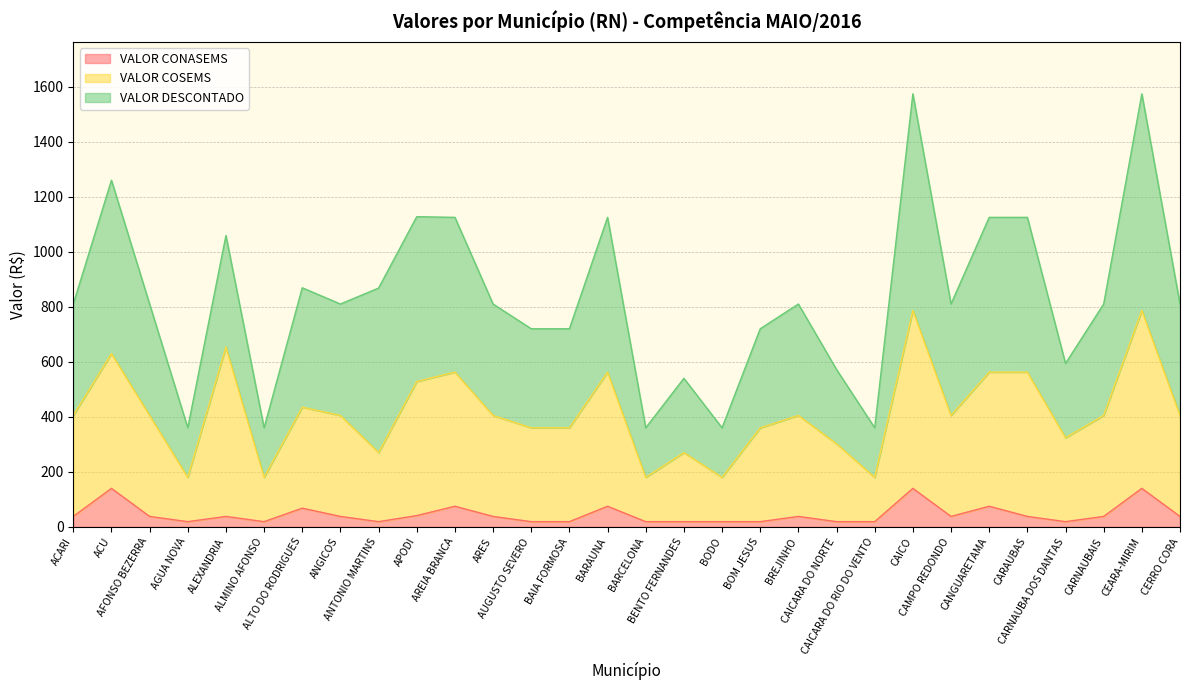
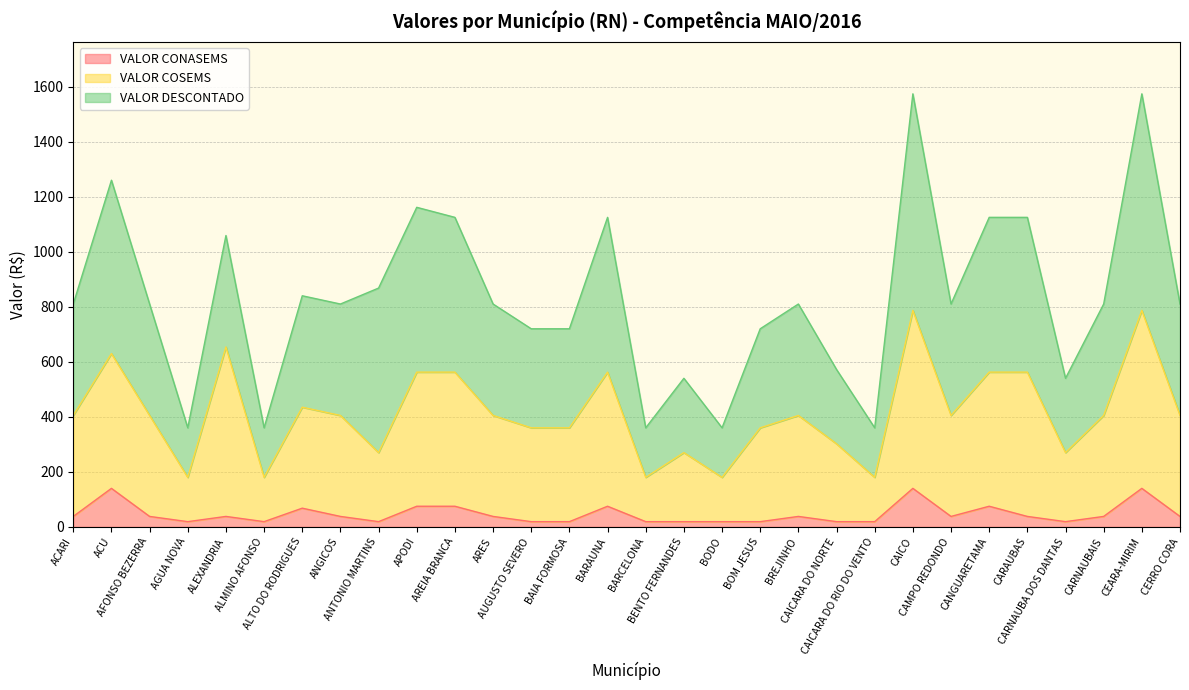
  {
    "VALOR CONASEMS": {
      "ACARI": 40,
      "ACU": 140,
      "AFONSO BEZERRA": 40,
      "AGUA NOVA": 20,
      "ALEXANDRIA": 40,
      "ALMINO AFONSO": 20,
      "ALTO DO RODRIGUES": 70,
      "ANGICOS": 40,
      "ANTONIO MARTINS": 20,
-     "APODI": 40,
+     "APODI": 80,
      "AREIA BRANCA": 80,
      "ARES": 40,
      "AUGUSTO SEVERO": 20,
      "BAIA FORMOSA": 20,
      "BARAUNA": 80,
      "BARCELONA": 20,
      "BENTO FERNANDES": 20,
      "BODO": 20,
      "BOM JESUS": 20,
      "BREJINHO": 40,
      "CAICARA DO NORTE": 20,
      "CAICARA DO RIO DO VENTO": 20,
      "CAICO": 140,
      "CAMPO REDONDO": 40,
      "CANGUARETAMA": 80,
      "CARAUBAS": 40,
      "CARNAUBA DOS DANTAS": 20,
      "CARNAUBAIS": 40,
      "CEARA-MIRIM": 140,
      "CERRO CORA": 40
    },
    "VALOR COSEMS": {
      "ACARI": 370,
      "ACU": 490,
      "AFONSO BEZERRA": 370,
      "AGUA NOVA": 160,
      "ALEXANDRIA": 620,
      "ALMINO AFONSO": 160,
      "ALTO DO RODRIGUES": 370,
      "ANGICOS": 370,
      "ANTONIO MARTINS": 250,
      "APODI": 490,
      "AREIA BRANCA": 490,
      "ARES": 370,
      "AUGUSTO SEVERO": 340,
      "BAIA FORMOSA": 340,
      "BARAUNA": 490,
      "BARCELONA": 160,
      "BENTO FERNANDES": 250,
      "BODO": 160,
      "BOM JESUS": 340,
      "BREJINHO": 370,
      "CAICARA DO NORTE": 280,
      "CAICARA DO RIO DO VENTO": 160,
      "CAICO": 650,
      "CAMPO REDONDO": 370,
      "CANGUARETAMA": 490,
      "CARAUBAS": 520,
-     "CARNAUBA DOS DANTAS": 310,
+     "CARNAUBA DOS DANTAS": 250,
      "CARNAUBAIS": 370,
      "CEARA-MIRIM": 650,
      "CERRO CORA": 370
    },
    "VALOR DESCONTADO": {
      "ACARI": 410,
      "ACU": 630,
      "AFONSO BEZERRA": 410,
      "AGUA NOVA": 180,
      "ALEXANDRIA": 410,
      "ALMINO AFONSO": 180,
-     "ALTO DO RODRIGUES": 430,
+     "ALTO DO RODRIGUES": 410,
      "ANGICOS": 410,
      "ANTONIO MARTINS": 600,
      "APODI": 600,
      "AREIA BRANCA": 560,
      "ARES": 410,
      "AUGUSTO SEVERO": 360,
      "BAIA FORMOSA": 360,
      "BARAUNA": 560,
      "BARCELONA": 180,
      "BENTO FERNANDES": 270,
      "BODO": 180,
      "BOM JESUS": 360,
      "BREJINHO": 410,
      "CAICARA DO NORTE": 270,
      "CAICARA DO RIO DO VENTO": 180,
      "CAICO": 790,
      "CAMPO REDONDO": 410,
      "CANGUARETAMA": 560,
      "CARAUBAS": 560,
      "CARNAUBA DOS DANTAS": 270,
      "CARNAUBAIS": 410,
      "CEARA-MIRIM": 790,
      "CERRO CORA": 410
    }
  }
